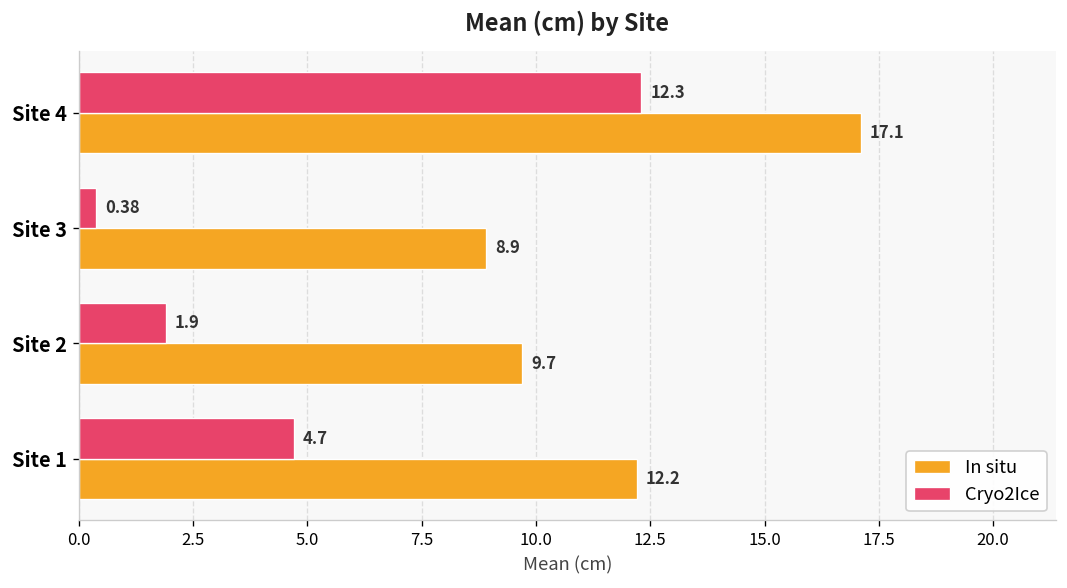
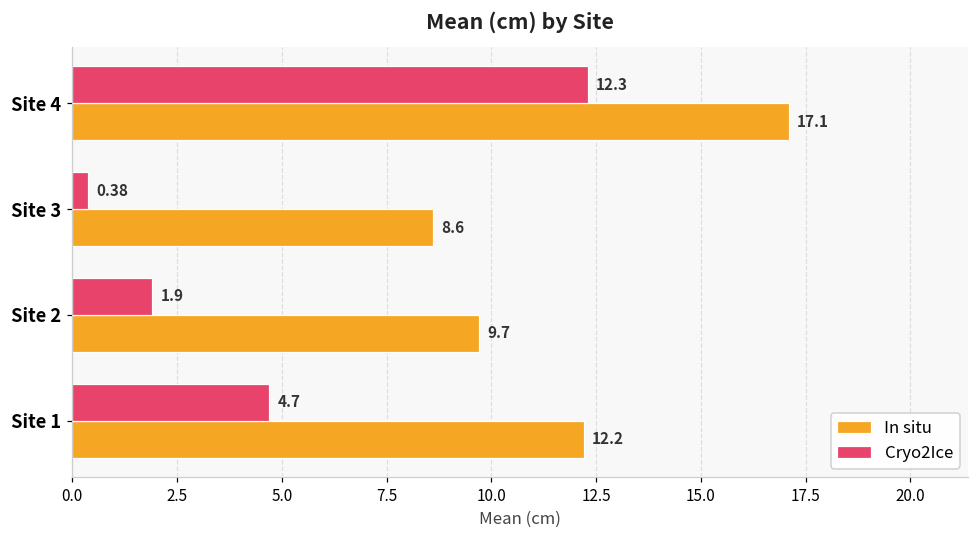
  {
    "In situ": {
      "Site 4": 17.1,
-     "Site 3": 8.9,
+     "Site 3": 8.6,
      "Site 2": 9.7,
      "Site 1": 12.2
    },
    "Cryo2Ice": {
      "Site 4": 12.3,
      "Site 3": 0.38,
      "Site 2": 1.9,
      "Site 1": 4.7
    }
  }
